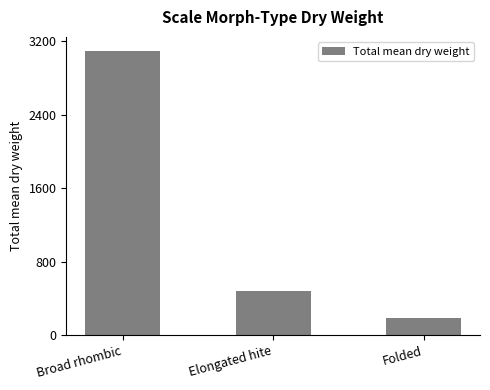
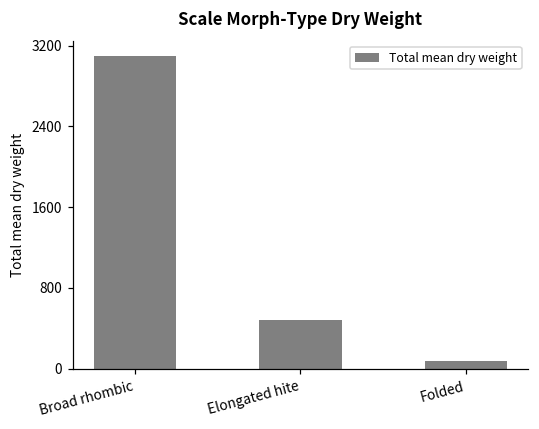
  {
    "Broad rhombic": 3100,
    "Elongated hite": 500,
-   "Folded": 200
+   "Folded": 100
  }
